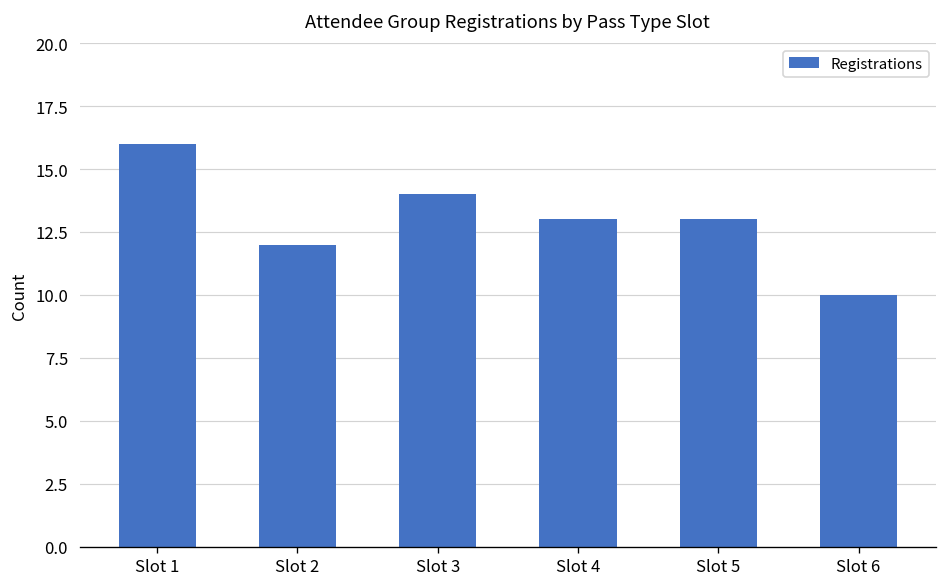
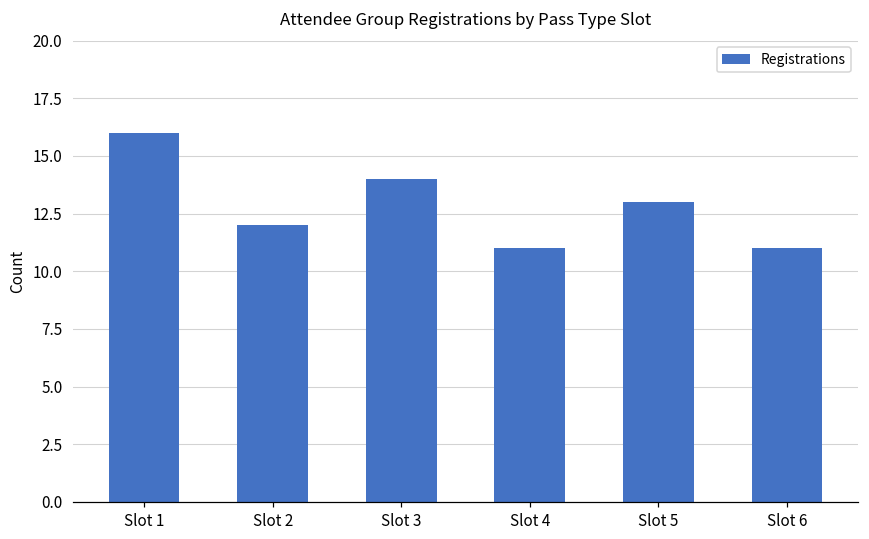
  {
    "Slot 1": 16,
    "Slot 2": 12,
    "Slot 3": 14,
-   "Slot 4": 13,
+   "Slot 4": 11,
    "Slot 5": 13,
-   "Slot 6": 10
+   "Slot 6": 11
  }
